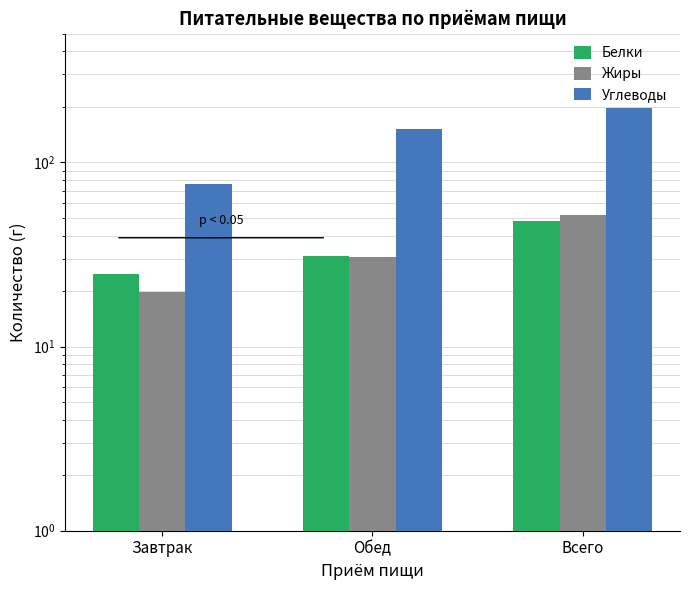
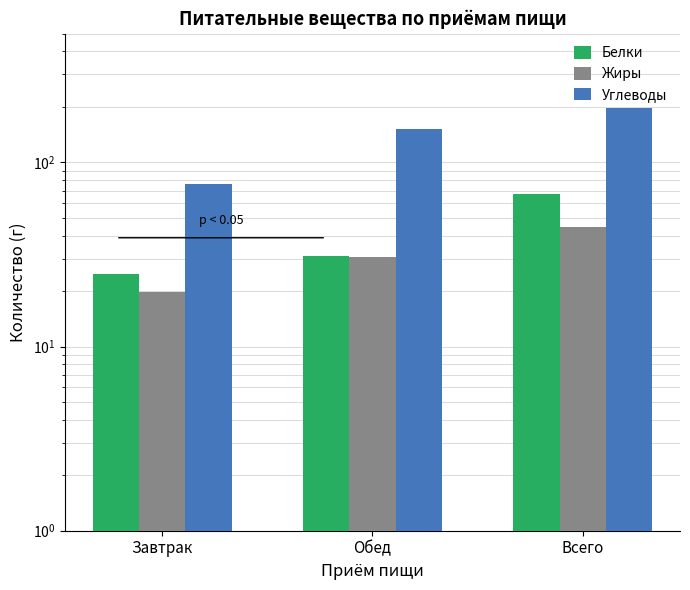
  {
    "Белки": {
      "Завтрак": 25,
      "Обед": 31,
-     "Всего": 48
+     "Всего": 67
    },
    "Жиры": {
      "Завтрак": 20,
      "Обед": 31,
-     "Всего": 52
+     "Всего": 45
    },
    "Углеводы": {
      "Обед": 150,
      "Всего": 200
    }
  }
